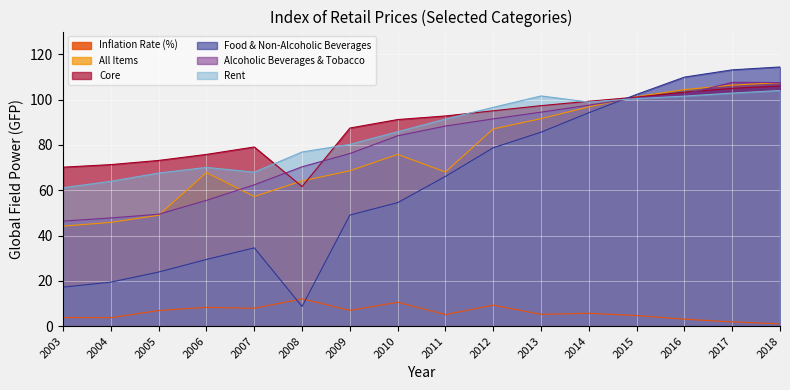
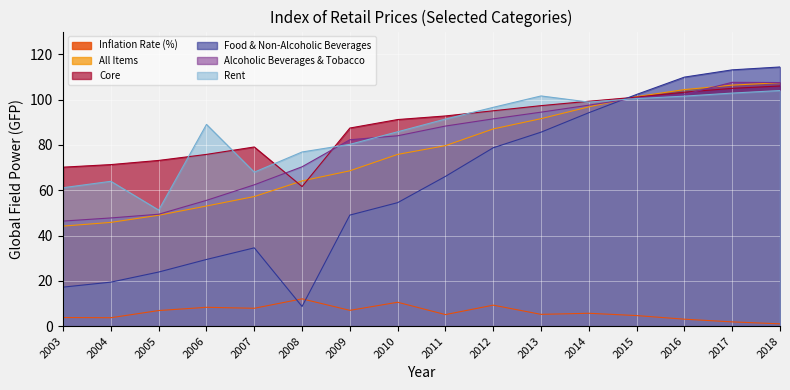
  {
    "Inflation Rate (%)": {
      "2003": 4,
      "2004": 4,
      "2005": 7,
      "2006": 8,
      "2007": 8,
      "2008": 12,
      "2009": 7,
      "2010": 11,
      "2011": 5,
      "2012": 9,
      "2013": 5,
      "2014": 6,
      "2015": 5,
      "2016": 3,
      "2017": 2,
      "2018": 1
    },
    "All Items": {
      "2003": 44,
      "2004": 46,
-     "2006": 68,
+     "2006": 53,
      "2007": 57,
      "2008": 64,
      "2009": 69,
      "2010": 76,
-     "2011": 68,
+     "2011": 80,
      "2012": 87,
      "2013": 92,
      "2016": 104,
      "2017": 106
    },
    "Core": {
      "2003": 70,
      "2004": 71,
      "2005": 73,
      "2006": 76,
      "2007": 79,
      "2008": 62,
      "2009": 87,
      "2010": 91,
      "2011": 93,
      "2012": 95,
      "2013": 97,
      "2017": 105,
      "2018": 106
    },
    "Food & Non-Alcoholic Beverages": {
      "2003": 17,
      "2004": 19,
      "2005": 24,
      "2006": 29,
      "2007": 35,
      "2008": 9,
      "2009": 49,
      "2010": 55,
      "2011": 66,
      "2012": 79,
      "2013": 86,
      "2014": 94,
      "2016": 110,
      "2017": 113,
      "2018": 114
    },
    "Alcoholic Beverages & Tobacco": {
      "2003": 46,
      "2004": 48,
      "2006": 56,
      "2007": 62,
      "2008": 70,
-     "2009": 76,
+     "2009": 82,
      "2010": 84,
      "2011": 88,
      "2012": 91,
      "2013": 94,
      "2017": 108
    },
    "Rent": {
      "2003": 61,
      "2004": 64,
-     "2005": 68,
-     "2006": 70,
+     "2005": 51,
+     "2006": 89,
      "2007": 68,
      "2008": 77,
      "2009": 80,
      "2010": 86,
      "2011": 91,
      "2012": 97,
      "2013": 102,
      "2017": 103,
      "2018": 104
    }
  }
